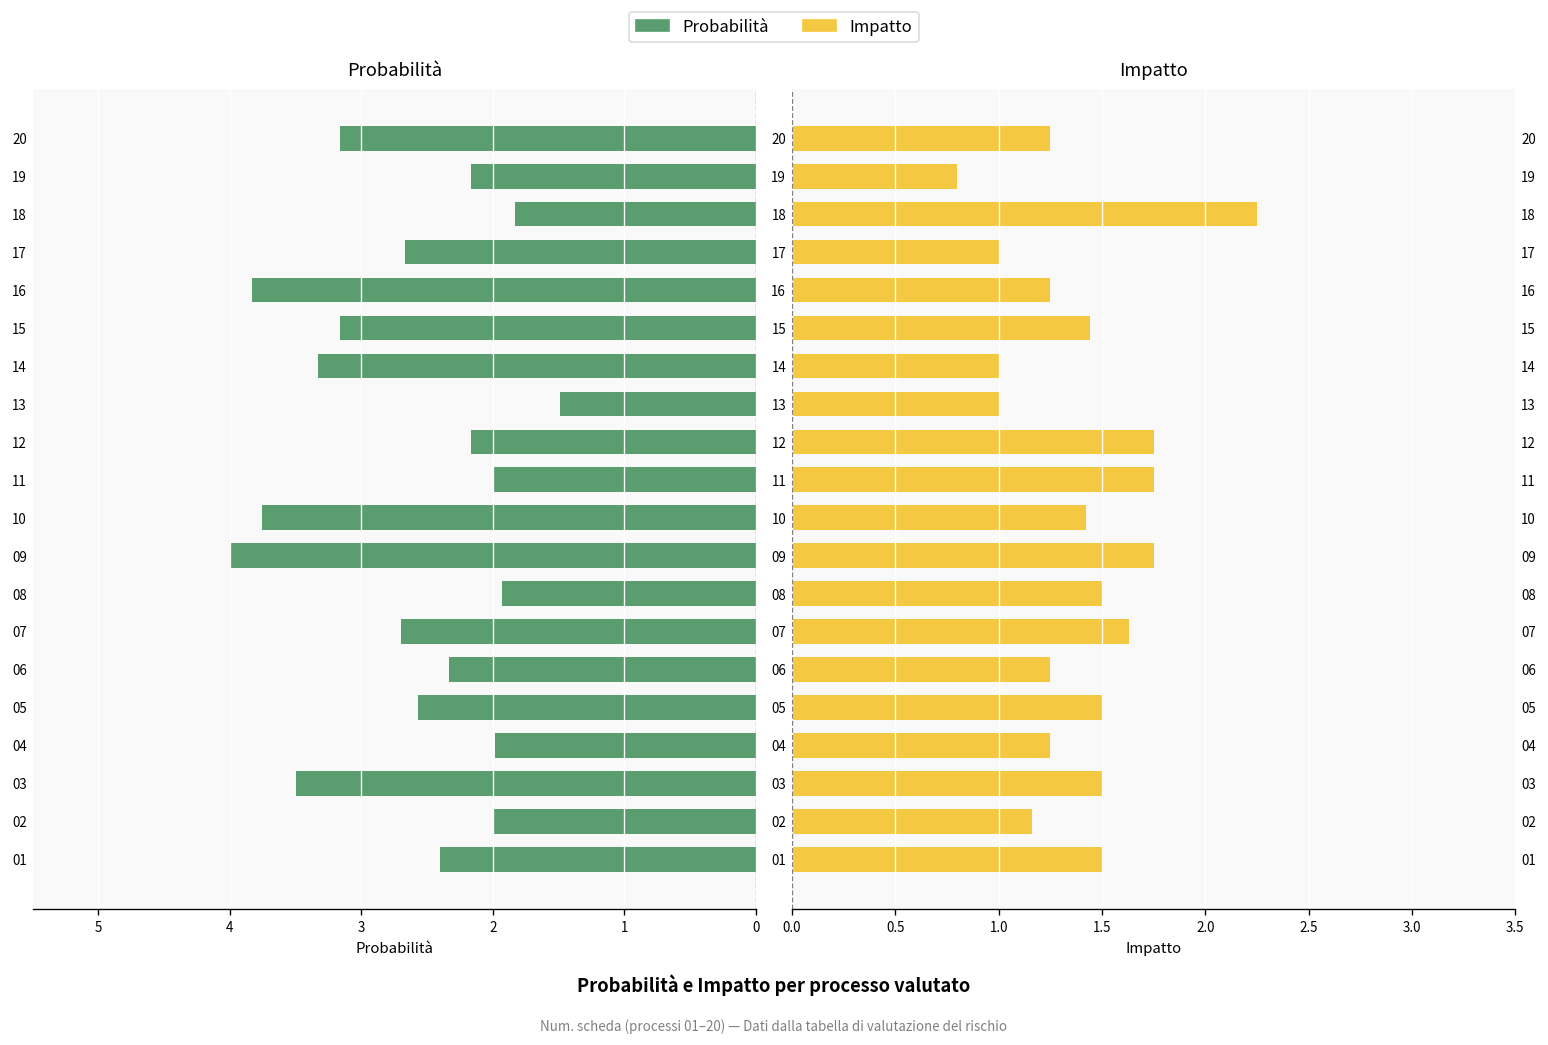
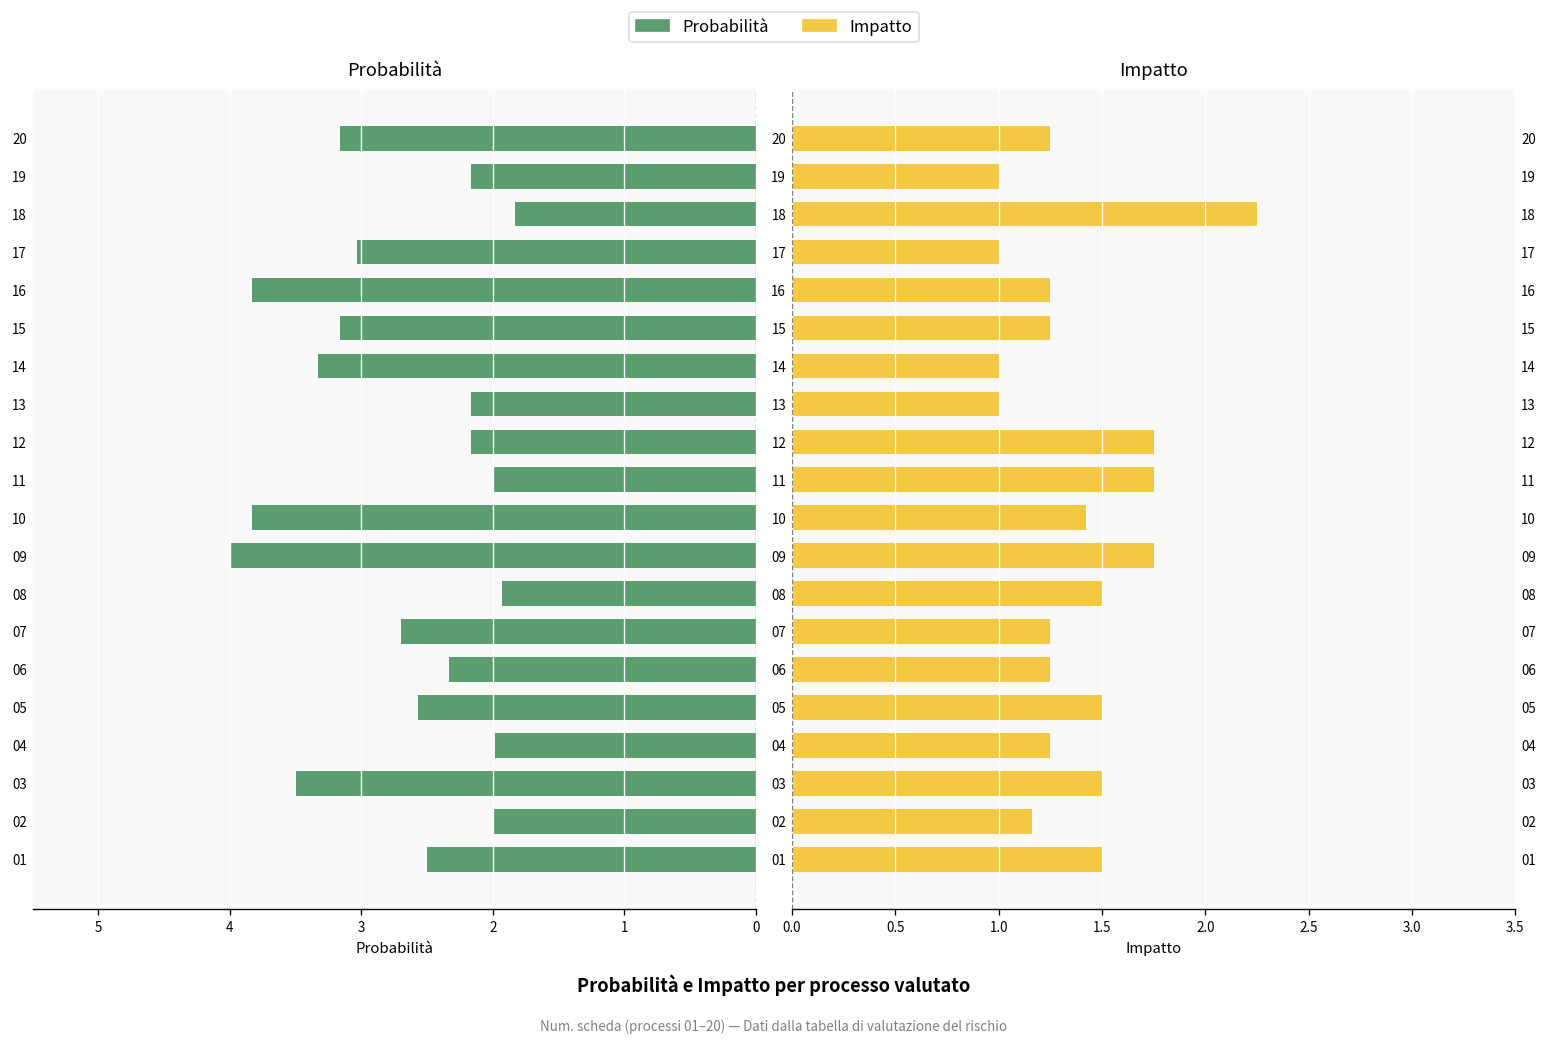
  {
    "Probabilità": {
      "20": 3.16,
      "19": 2.17,
      "18": 1.83,
-     "17": 2.67,
+     "17": 3.03,
      "16": 3.83,
      "15": 3.17,
      "14": 3.33,
-     "13": 1.49,
+     "13": 2.17,
      "12": 2.17,
      "11": 2.00,
-     "10": 3.76,
+     "10": 3.83,
      "09": 4.00,
      "08": 1.93,
      "07": 2.70,
      "06": 2.33,
      "05": 2.57,
      "04": 1.98,
      "03": 3.50,
      "02": 2.00,
-     "01": 2.4
+     "01": 2.5
    },
    "Impatto": {
      "20": 1.25,
-     "19": 0.8,
+     "19": 1.0,
      "18": 2.25,
      "17": 1.00,
      "16": 1.25,
-     "15": 1.44,
+     "15": 1.25,
      "14": 1.00,
      "13": 1.00,
      "12": 1.75,
      "11": 1.75,
      "10": 1.42,
      "09": 1.75,
      "08": 1.50,
-     "07": 1.63,
+     "07": 1.25,
      "06": 1.25,
      "05": 1.50,
      "04": 1.25,
      "03": 1.50,
      "02": 1.16,
      "01": 1.50
    }
  }
